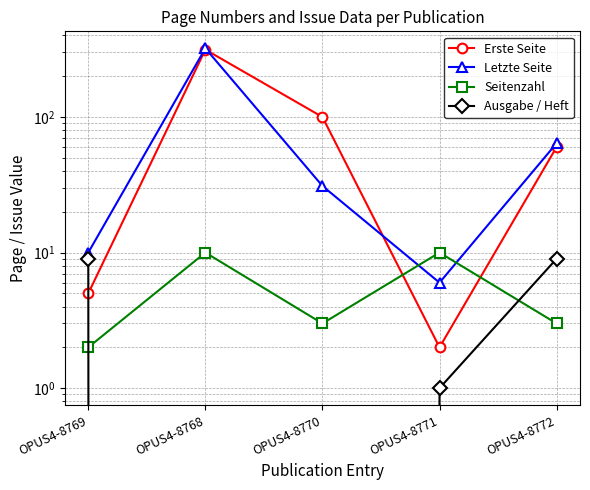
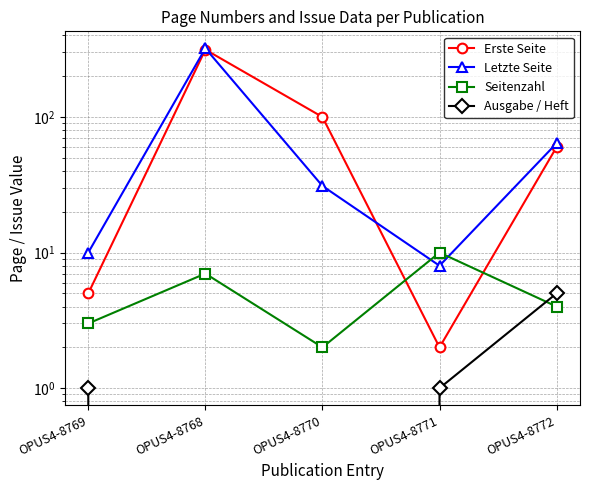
  {
    "Erste Seite": {
      "OPUS4-8769": 5,
      "OPUS4-8770": 100,
      "OPUS4-8771": 2,
      "OPUS4-8772": 60
    },
    "Letzte Seite": {
      "OPUS4-8769": 10,
      "OPUS4-8770": 31,
-     "OPUS4-8771": 6,
+     "OPUS4-8771": 8,
      "OPUS4-8772": 60
    },
    "Seitenzahl": {
-     "OPUS4-8769": 2,
-     "OPUS4-8768": 10,
-     "OPUS4-8770": 3,
+     "OPUS4-8769": 3,
+     "OPUS4-8768": 7,
+     "OPUS4-8770": 2,
      "OPUS4-8771": 10,
-     "OPUS4-8772": 3
+     "OPUS4-8772": 4
    },
    "Ausgabe / Heft": {
-     "OPUS4-8769": 9,
+     "OPUS4-8769": 1,
      "OPUS4-8771": 1,
-     "OPUS4-8772": 9
+     "OPUS4-8772": 5
    }
  }
